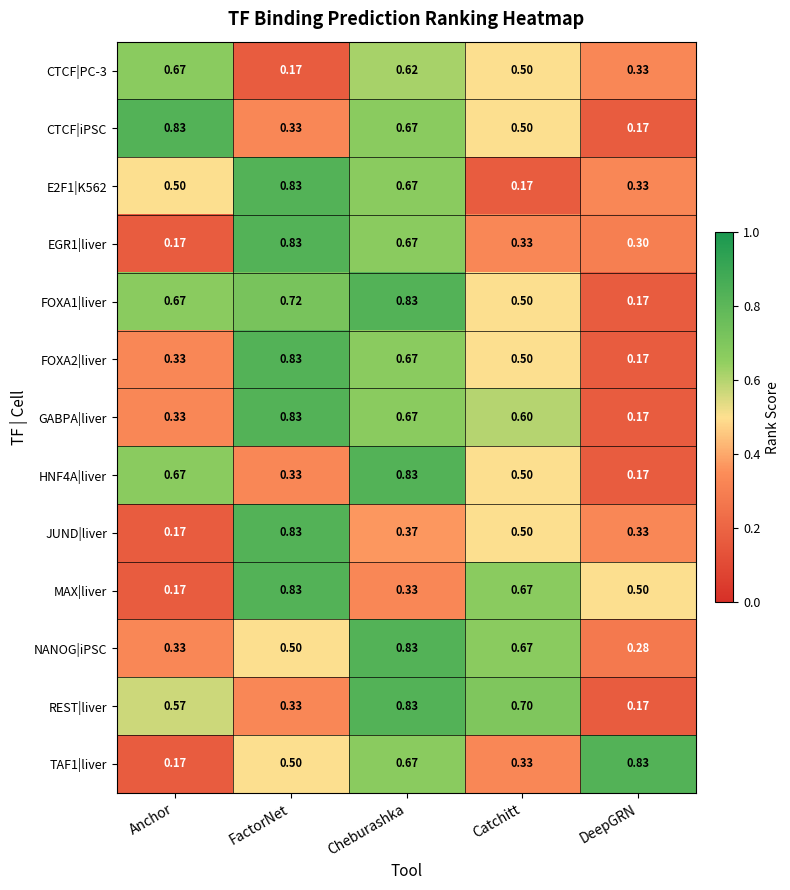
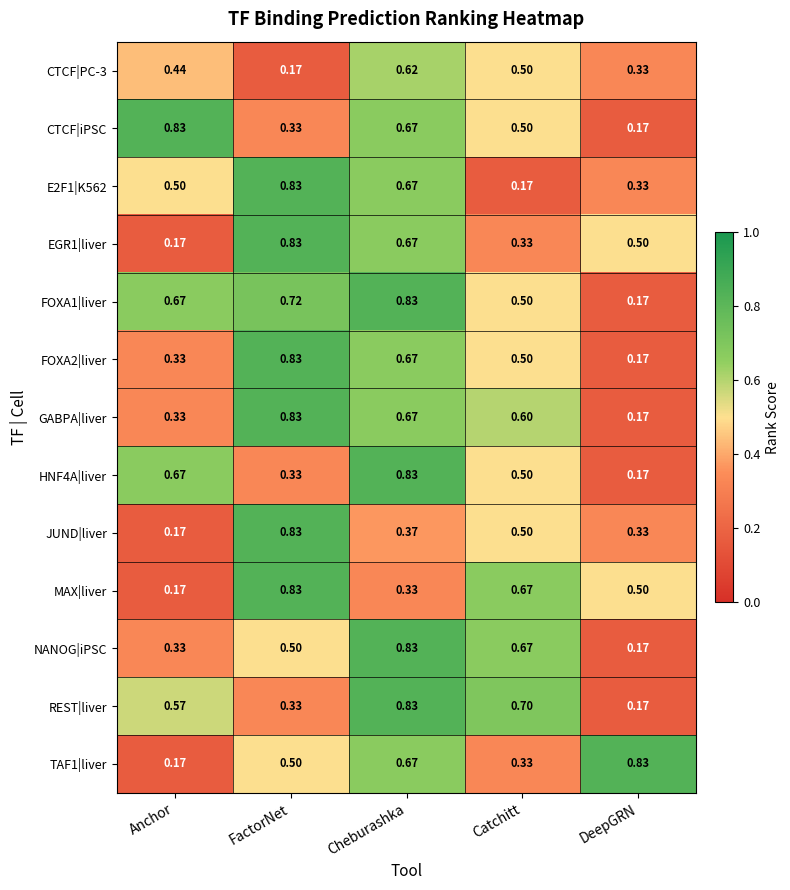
  {
    "CTCF|PC-3": {
-     "Anchor": 0.67,
+     "Anchor": 0.44,
      "FactorNet": 0.17,
      "Cheburashka": 0.62,
      "Catchitt": 0.50,
      "DeepGRN": 0.33
    },
    "CTCF|iPSC": {
      "Anchor": 0.83,
      "FactorNet": 0.33,
      "Cheburashka": 0.67,
      "Catchitt": 0.50,
      "DeepGRN": 0.17
    },
    "E2F1|K562": {
      "Anchor": 0.50,
      "FactorNet": 0.83,
      "Cheburashka": 0.67,
      "Catchitt": 0.17,
      "DeepGRN": 0.33
    },
    "EGR1|liver": {
      "Anchor": 0.17,
      "FactorNet": 0.83,
      "Cheburashka": 0.67,
      "Catchitt": 0.33,
-     "DeepGRN": 0.30
+     "DeepGRN": 0.50
    },
    "FOXA1|liver": {
      "Anchor": 0.67,
      "FactorNet": 0.72,
      "Cheburashka": 0.83,
      "Catchitt": 0.50,
      "DeepGRN": 0.17
    },
    "FOXA2|liver": {
      "Anchor": 0.33,
      "FactorNet": 0.83,
      "Cheburashka": 0.67,
      "Catchitt": 0.50,
      "DeepGRN": 0.17
    },
    "GABPA|liver": {
      "Anchor": 0.33,
      "FactorNet": 0.83,
      "Cheburashka": 0.67,
      "Catchitt": 0.60,
      "DeepGRN": 0.17
    },
    "HNF4A|liver": {
      "Anchor": 0.67,
      "FactorNet": 0.33,
      "Cheburashka": 0.83,
      "Catchitt": 0.50,
      "DeepGRN": 0.17
    },
    "JUND|liver": {
      "Anchor": 0.17,
      "FactorNet": 0.83,
      "Cheburashka": 0.37,
      "Catchitt": 0.50,
      "DeepGRN": 0.33
    },
    "MAX|liver": {
      "Anchor": 0.17,
      "FactorNet": 0.83,
      "Cheburashka": 0.33,
      "Catchitt": 0.67,
      "DeepGRN": 0.50
    },
    "NANOG|iPSC": {
      "Anchor": 0.33,
      "FactorNet": 0.50,
      "Cheburashka": 0.83,
      "Catchitt": 0.67,
-     "DeepGRN": 0.28
+     "DeepGRN": 0.17
    },
    "REST|liver": {
      "Anchor": 0.57,
      "FactorNet": 0.33,
      "Cheburashka": 0.83,
      "Catchitt": 0.70,
      "DeepGRN": 0.17
    },
    "TAF1|liver": {
      "Anchor": 0.17,
      "FactorNet": 0.50,
      "Cheburashka": 0.67,
      "Catchitt": 0.33,
      "DeepGRN": 0.83
    }
  }
